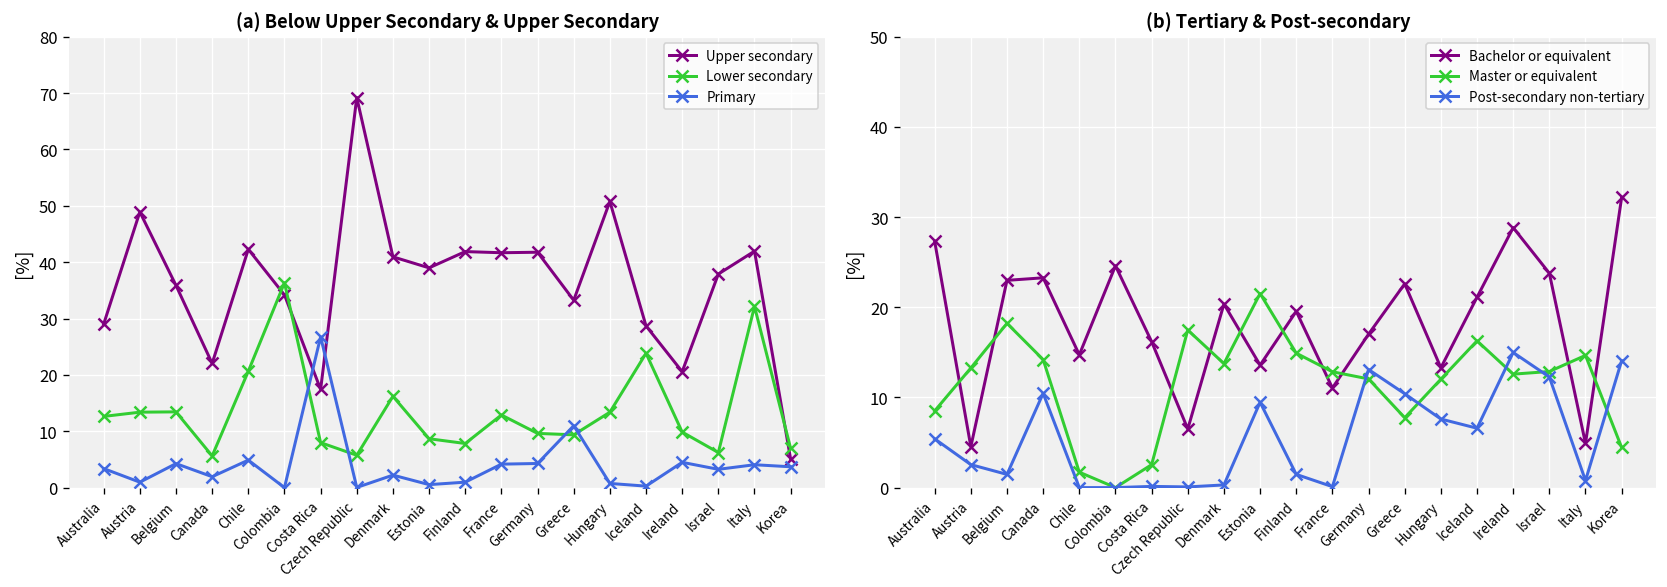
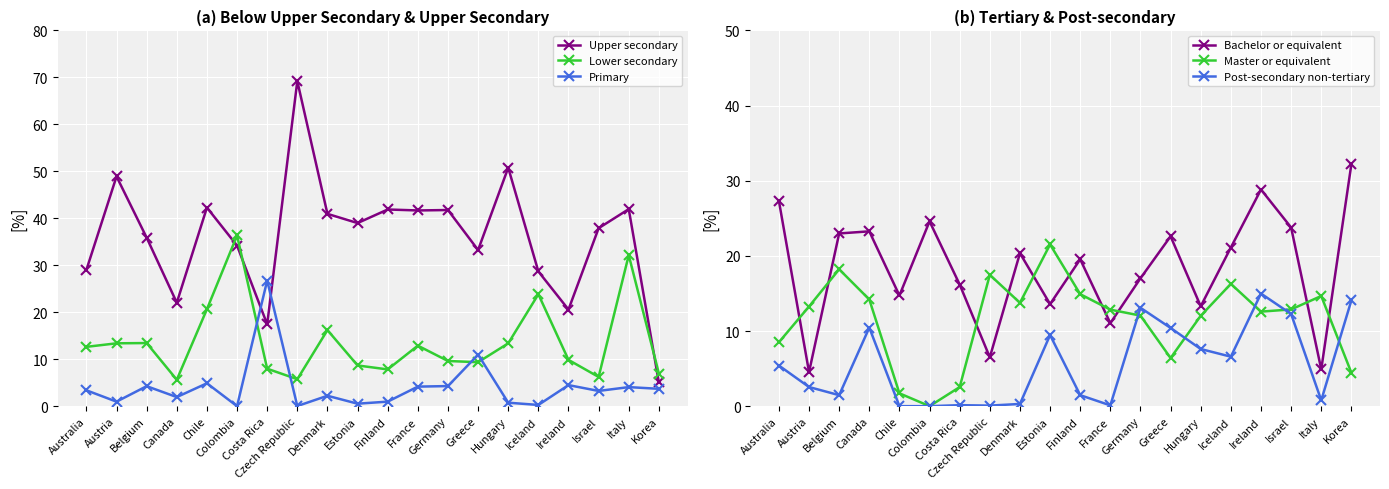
  {
    "(a) Below Upper Secondary & Upper Secondary": {
      "Upper secondary": {
        "Australia": 29,
        "Austria": 49,
        "Belgium": 36,
        "Canada": 22,
        "Chile": 42,
        "Colombia": 34,
        "Costa Rica": 17,
        "Czech Republic": 69,
        "Denmark": 41,
        "Estonia": 39,
        "Finland": 42,
        "France": 42,
        "Germany": 42,
        "Greece": 33,
        "Hungary": 51,
        "Iceland": 29,
        "Ireland": 21,
        "Israel": 38,
        "Italy": 42,
        "Korea": 5
      },
      "Lower secondary": {
        "Australia": 13,
        "Austria": 13,
        "Belgium": 13,
        "Canada": 6,
        "Chile": 21,
        "Colombia": 36,
        "Costa Rica": 8,
        "Czech Republic": 6,
        "Denmark": 16,
        "Estonia": 9,
        "Finland": 8,
        "France": 13,
        "Germany": 10,
        "Greece": 9,
        "Hungary": 13,
        "Iceland": 24,
        "Ireland": 10,
        "Israel": 6,
        "Italy": 32,
        "Korea": 7
      },
      "Primary": {
        "Australia": 3,
        "Austria": 1,
        "Belgium": 4,
        "Canada": 2,
        "Chile": 5,
        "Colombia": 0,
        "Costa Rica": 27,
        "Czech Republic": 0,
        "Denmark": 2,
        "Estonia": 1,
        "Finland": 1,
        "France": 4,
        "Germany": 4,
        "Greece": 11,
        "Hungary": 1,
        "Iceland": 0,
        "Ireland": 4,
        "Israel": 3,
        "Italy": 4,
        "Korea": 4
      }
    },
    "(b) Tertiary & Post-secondary": {
      "Bachelor or equivalent": {
        "Australia": 27,
        "Austria": 5,
        "Belgium": 23,
        "Canada": 23,
        "Chile": 15,
        "Colombia": 25,
        "Costa Rica": 16,
        "Czech Republic": 7,
        "Denmark": 20,
        "Estonia": 14,
        "Finland": 20,
        "France": 11,
        "Germany": 17,
        "Greece": 23,
        "Hungary": 13,
        "Iceland": 21,
        "Ireland": 29,
        "Israel": 24,
        "Italy": 5,
        "Korea": 32
      },
      "Master or equivalent": {
        "Australia": 9,
        "Austria": 13,
        "Belgium": 18,
        "Canada": 14,
        "Chile": 2,
        "Costa Rica": 3,
        "Czech Republic": 17,
        "Denmark": 14,
        "Estonia": 22,
        "Finland": 15,
        "France": 13,
        "Germany": 12,
-       "Greece": 8,
+       "Greece": 6,
        "Hungary": 12,
        "Iceland": 16,
        "Ireland": 13,
        "Israel": 13,
        "Italy": 15,
        "Korea": 4
      },
      "Post-secondary non-tertiary": {
        "Australia": 5,
        "Austria": 3,
        "Belgium": 1,
        "Canada": 10,
        "Chile": 0,
        "Costa Rica": 0,
        "Czech Republic": 0,
        "Denmark": 0,
        "Estonia": 9,
        "Finland": 1,
        "France": 0,
        "Germany": 13,
        "Greece": 10,
        "Hungary": 8,
        "Iceland": 7,
        "Ireland": 15,
        "Israel": 12,
        "Italy": 1,
        "Korea": 14
      }
    }
  }
